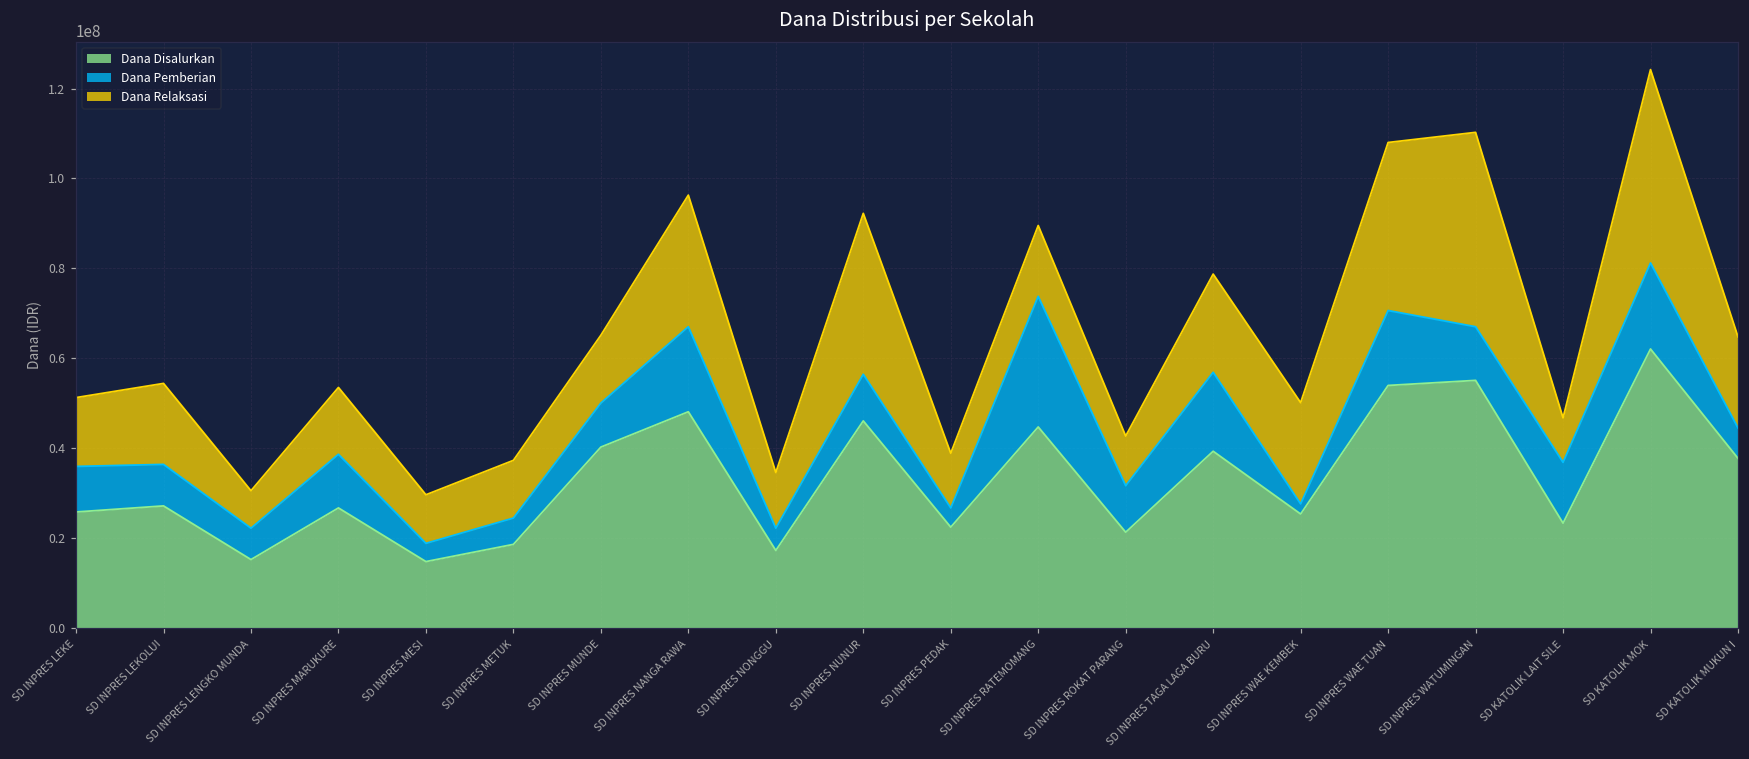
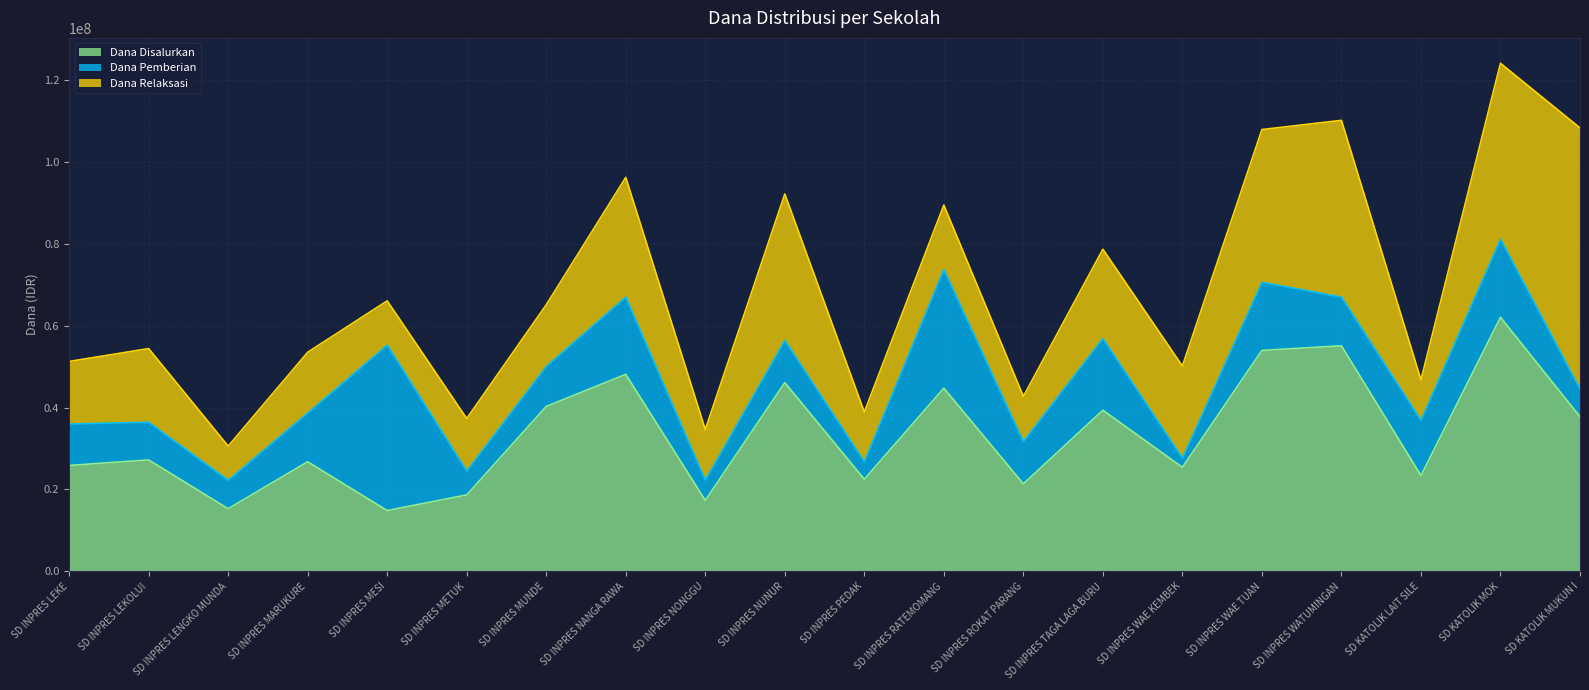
  {
    "Dana Disalurkan": {
      "SD INPRES LEKE": 26000000,
      "SD INPRES LEKOLUI": 27000000,
      "SD INPRES LENGKO MUNDA": 15000000,
      "SD INPRES MARUKURE": 27000000,
      "SD INPRES MESI": 15000000,
      "SD INPRES METUK": 19000000,
      "SD INPRES MUNDE": 40000000,
      "SD INPRES NANGA RAWA": 48000000,
      "SD INPRES NONGGU": 17000000,
      "SD INPRES NUNUR": 46000000,
      "SD INPRES PEDAK": 23000000,
      "SD INPRES RATEMOMANG": 45000000,
      "SD INPRES ROKAT PARANG": 21000000,
      "SD INPRES TAGA LAGA BURU": 39000000,
      "SD INPRES WAE KEMBEK": 25000000,
      "SD INPRES WAE TUAN": 54000000,
      "SD INPRES WATUMINGAN": 55000000,
      "SD KATOLIK LAIT SILE": 23000000,
      "SD KATOLIK MOK": 62000000,
      "SD KATOLIK MUKUN I": 38000000
    },
    "Dana Pemberian": {
      "SD INPRES LEKE": 10000000,
      "SD INPRES LEKOLUI": 9000000,
      "SD INPRES LENGKO MUNDA": 7000000,
      "SD INPRES MARUKURE": 12000000,
-     "SD INPRES MESI": 4000000,
+     "SD INPRES MESI": 40000000,
      "SD INPRES METUK": 6000000,
      "SD INPRES MUNDE": 10000000,
      "SD INPRES NANGA RAWA": 19000000,
      "SD INPRES NONGGU": 5000000,
      "SD INPRES NUNUR": 10000000,
      "SD INPRES PEDAK": 4000000,
      "SD INPRES RATEMOMANG": 29000000,
      "SD INPRES ROKAT PARANG": 10000000,
      "SD INPRES TAGA LAGA BURU": 18000000,
      "SD INPRES WAE KEMBEK": 2000000,
      "SD INPRES WAE TUAN": 17000000,
      "SD INPRES WATUMINGAN": 12000000,
      "SD KATOLIK LAIT SILE": 14000000,
      "SD KATOLIK MOK": 19000000,
      "SD KATOLIK MUKUN I": 7000000
    },
    "Dana Relaksasi": {
      "SD INPRES LEKE": 15000000,
      "SD INPRES LEKOLUI": 18000000,
      "SD INPRES LENGKO MUNDA": 8000000,
      "SD INPRES MARUKURE": 15000000,
      "SD INPRES MESI": 11000000,
      "SD INPRES METUK": 13000000,
      "SD INPRES MUNDE": 15000000,
      "SD INPRES NANGA RAWA": 29000000,
      "SD INPRES NONGGU": 12000000,
      "SD INPRES NUNUR": 36000000,
      "SD INPRES PEDAK": 12000000,
      "SD INPRES RATEMOMANG": 16000000,
      "SD INPRES ROKAT PARANG": 11000000,
      "SD INPRES TAGA LAGA BURU": 22000000,
      "SD INPRES WAE KEMBEK": 23000000,
      "SD INPRES WAE TUAN": 37000000,
      "SD INPRES WATUMINGAN": 43000000,
      "SD KATOLIK LAIT SILE": 10000000,
      "SD KATOLIK MOK": 43000000,
-     "SD KATOLIK MUKUN I": 20000000
+     "SD KATOLIK MUKUN I": 64000000
    }
  }
